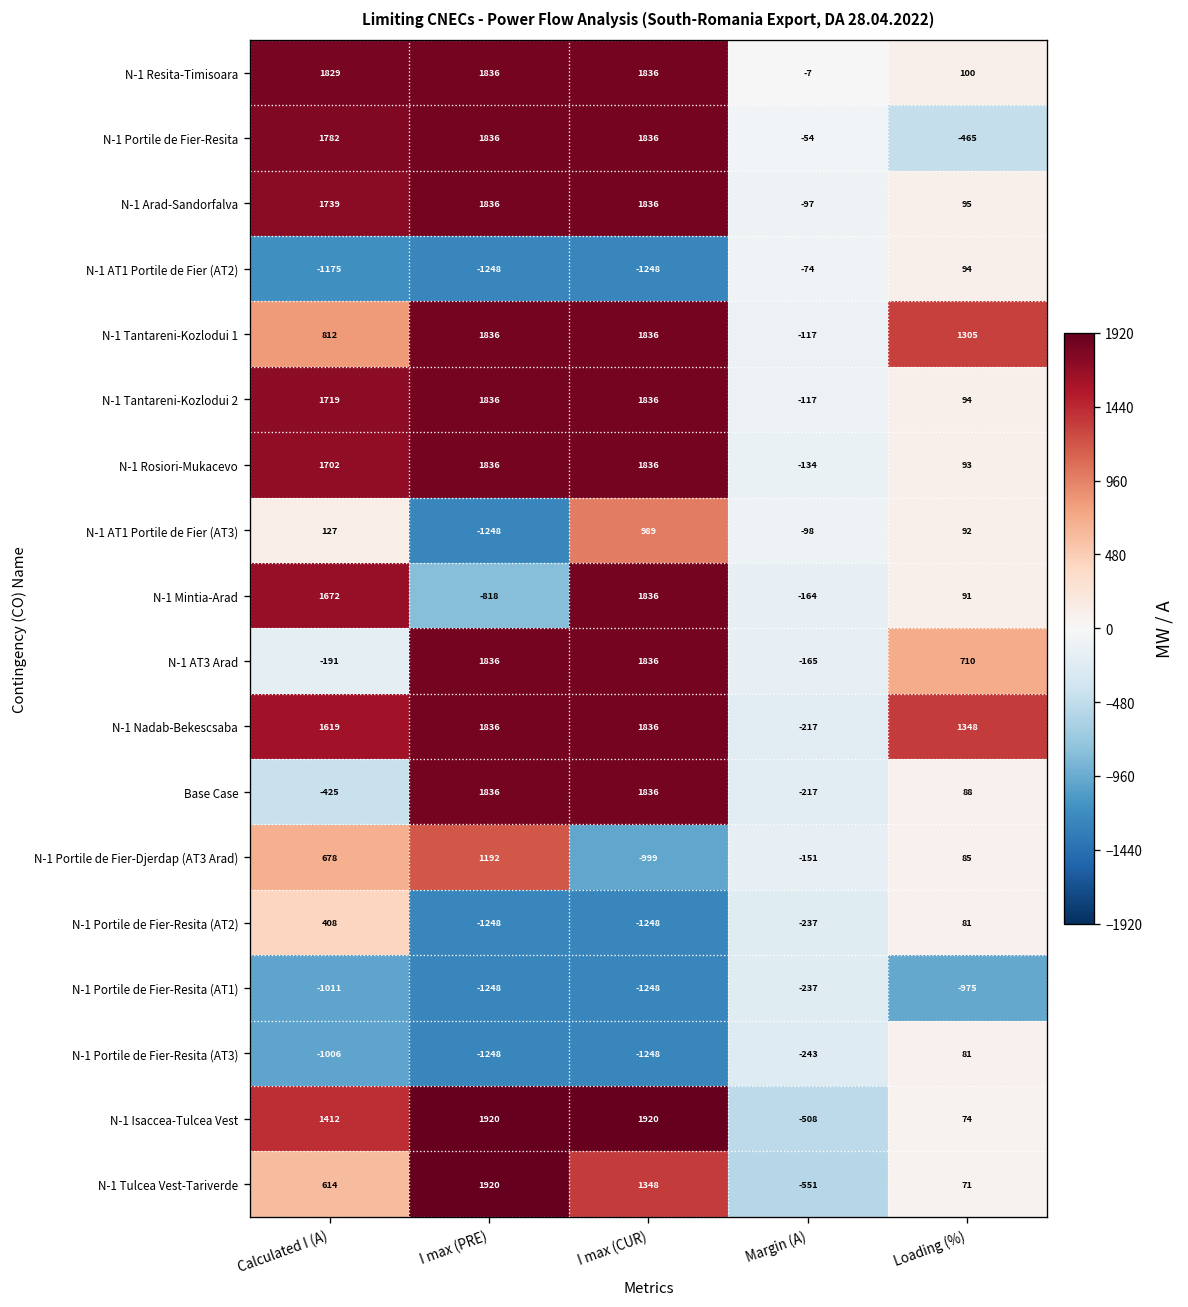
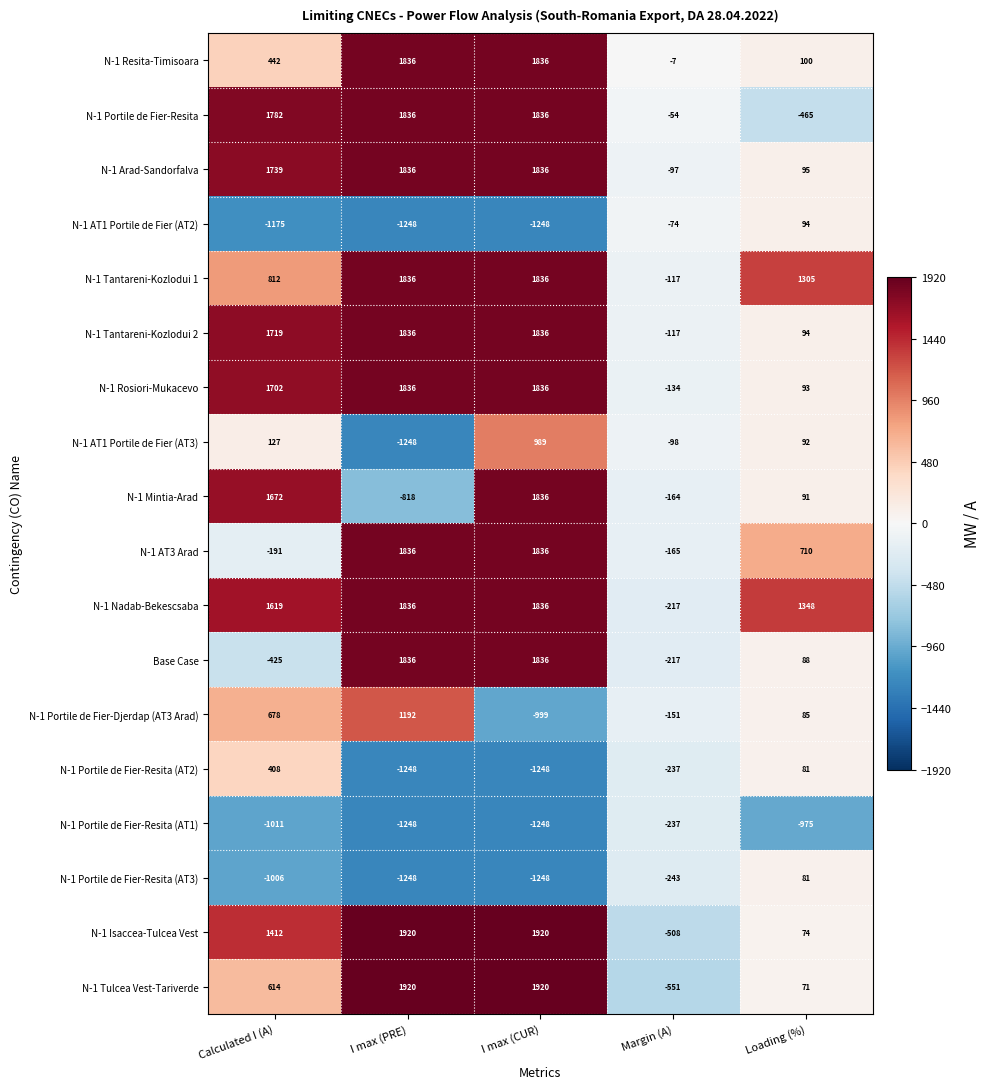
  {
    "N-1 Resita-Timisoara": {
-     "Calculated I (A)": 1829,
+     "Calculated I (A)": 442,
      "I max (PRE)": 1836,
      "I max (CUR)": 1836,
      "Margin (A)": -7,
      "Loading (%)": 100
    },
    "N-1 Portile de Fier-Resita": {
      "Calculated I (A)": 1782,
      "I max (PRE)": 1836,
      "I max (CUR)": 1836,
      "Margin (A)": -54,
      "Loading (%)": -465
    },
    "N-1 Arad-Sandorfalva": {
      "Calculated I (A)": 1739,
      "I max (PRE)": 1836,
      "I max (CUR)": 1836,
      "Margin (A)": -97,
      "Loading (%)": 95
    },
    "N-1 AT1 Portile de Fier (AT2)": {
      "Calculated I (A)": -1175,
      "I max (PRE)": -1248,
      "I max (CUR)": -1248,
      "Margin (A)": -74,
      "Loading (%)": 94
    },
    "N-1 Tantareni-Kozlodui 1": {
      "Calculated I (A)": 812,
      "I max (PRE)": 1836,
      "I max (CUR)": 1836,
      "Margin (A)": -117,
      "Loading (%)": 1305
    },
    "N-1 Tantareni-Kozlodui 2": {
      "Calculated I (A)": 1719,
      "I max (PRE)": 1836,
      "I max (CUR)": 1836,
      "Margin (A)": -117,
      "Loading (%)": 94
    },
    "N-1 Rosiori-Mukacevo": {
      "Calculated I (A)": 1702,
      "I max (PRE)": 1836,
      "I max (CUR)": 1836,
      "Margin (A)": -134,
      "Loading (%)": 93
    },
    "N-1 AT1 Portile de Fier (AT3)": {
      "Calculated I (A)": 127,
      "I max (PRE)": -1248,
      "I max (CUR)": 989,
      "Margin (A)": -98,
      "Loading (%)": 92
    },
    "N-1 Mintia-Arad": {
      "Calculated I (A)": 1672,
      "I max (PRE)": -818,
      "I max (CUR)": 1836,
      "Margin (A)": -164,
      "Loading (%)": 91
    },
    "N-1 AT3 Arad": {
      "Calculated I (A)": -191,
      "I max (PRE)": 1836,
      "I max (CUR)": 1836,
      "Margin (A)": -165,
      "Loading (%)": 710
    },
    "N-1 Nadab-Bekescsaba": {
      "Calculated I (A)": 1619,
      "I max (PRE)": 1836,
      "I max (CUR)": 1836,
      "Margin (A)": -217,
      "Loading (%)": 1348
    },
    "Base Case": {
      "Calculated I (A)": -425,
      "I max (PRE)": 1836,
      "I max (CUR)": 1836,
      "Margin (A)": -217,
      "Loading (%)": 88
    },
    "N-1 Portile de Fier-Djerdap (AT3 Arad)": {
      "Calculated I (A)": 678,
      "I max (PRE)": 1192,
      "I max (CUR)": -999,
      "Margin (A)": -151,
      "Loading (%)": 85
    },
    "N-1 Portile de Fier-Resita (AT2)": {
      "Calculated I (A)": 408,
      "I max (PRE)": -1248,
      "I max (CUR)": -1248,
      "Margin (A)": -237,
      "Loading (%)": 81
    },
    "N-1 Portile de Fier-Resita (AT1)": {
      "Calculated I (A)": -1011,
      "I max (PRE)": -1248,
      "I max (CUR)": -1248,
      "Margin (A)": -237,
      "Loading (%)": -975
    },
    "N-1 Portile de Fier-Resita (AT3)": {
      "Calculated I (A)": -1006,
      "I max (PRE)": -1248,
      "I max (CUR)": -1248,
      "Margin (A)": -243,
      "Loading (%)": 81
    },
    "N-1 Isaccea-Tulcea Vest": {
      "Calculated I (A)": 1412,
      "I max (PRE)": 1920,
      "I max (CUR)": 1920,
      "Margin (A)": -508,
      "Loading (%)": 74
    },
    "N-1 Tulcea Vest-Tariverde": {
      "Calculated I (A)": 614,
      "I max (PRE)": 1920,
-     "I max (CUR)": 1348,
+     "I max (CUR)": 1920,
      "Margin (A)": -551,
      "Loading (%)": 71
    }
  }
